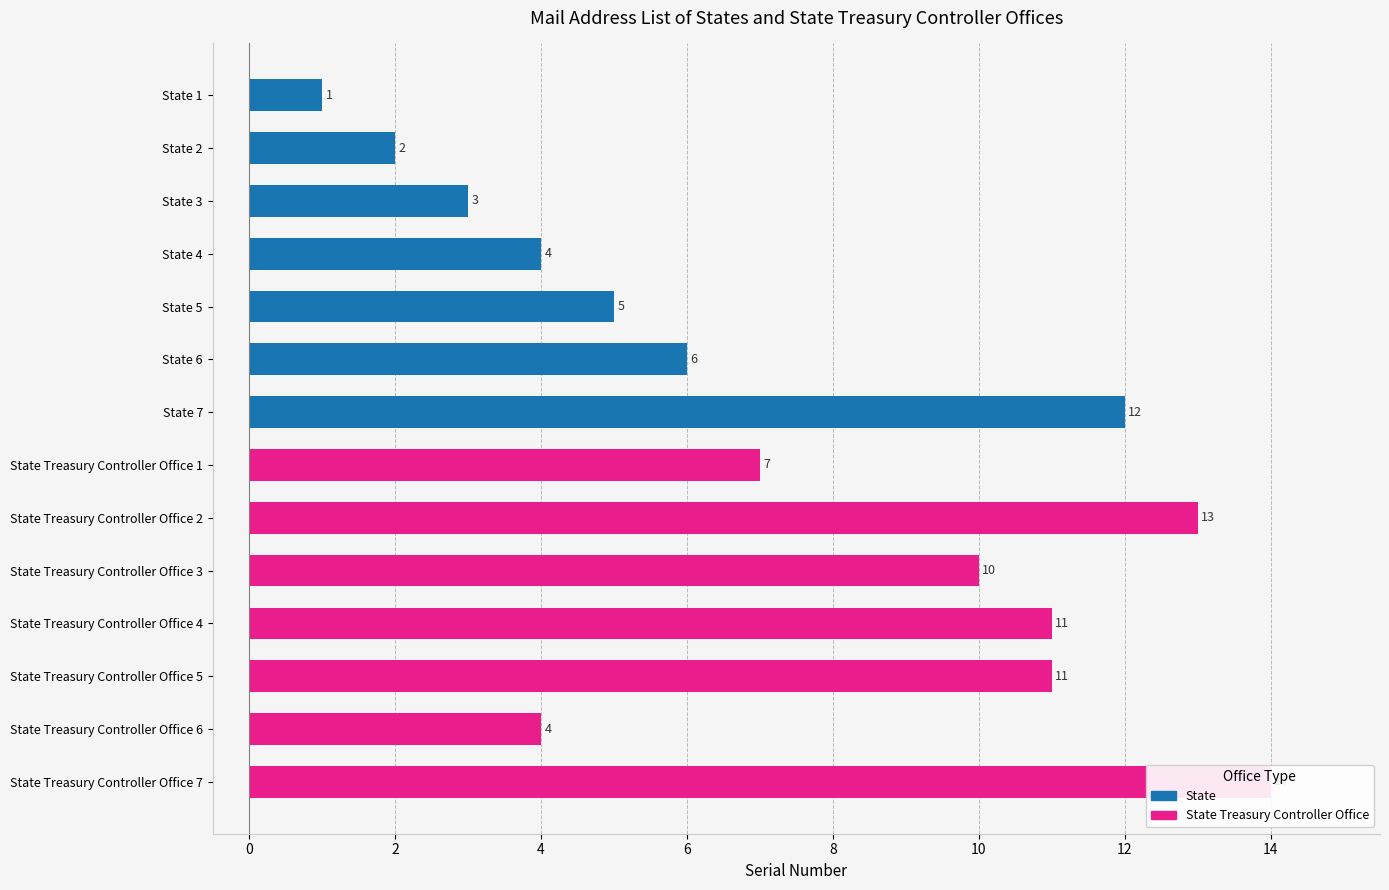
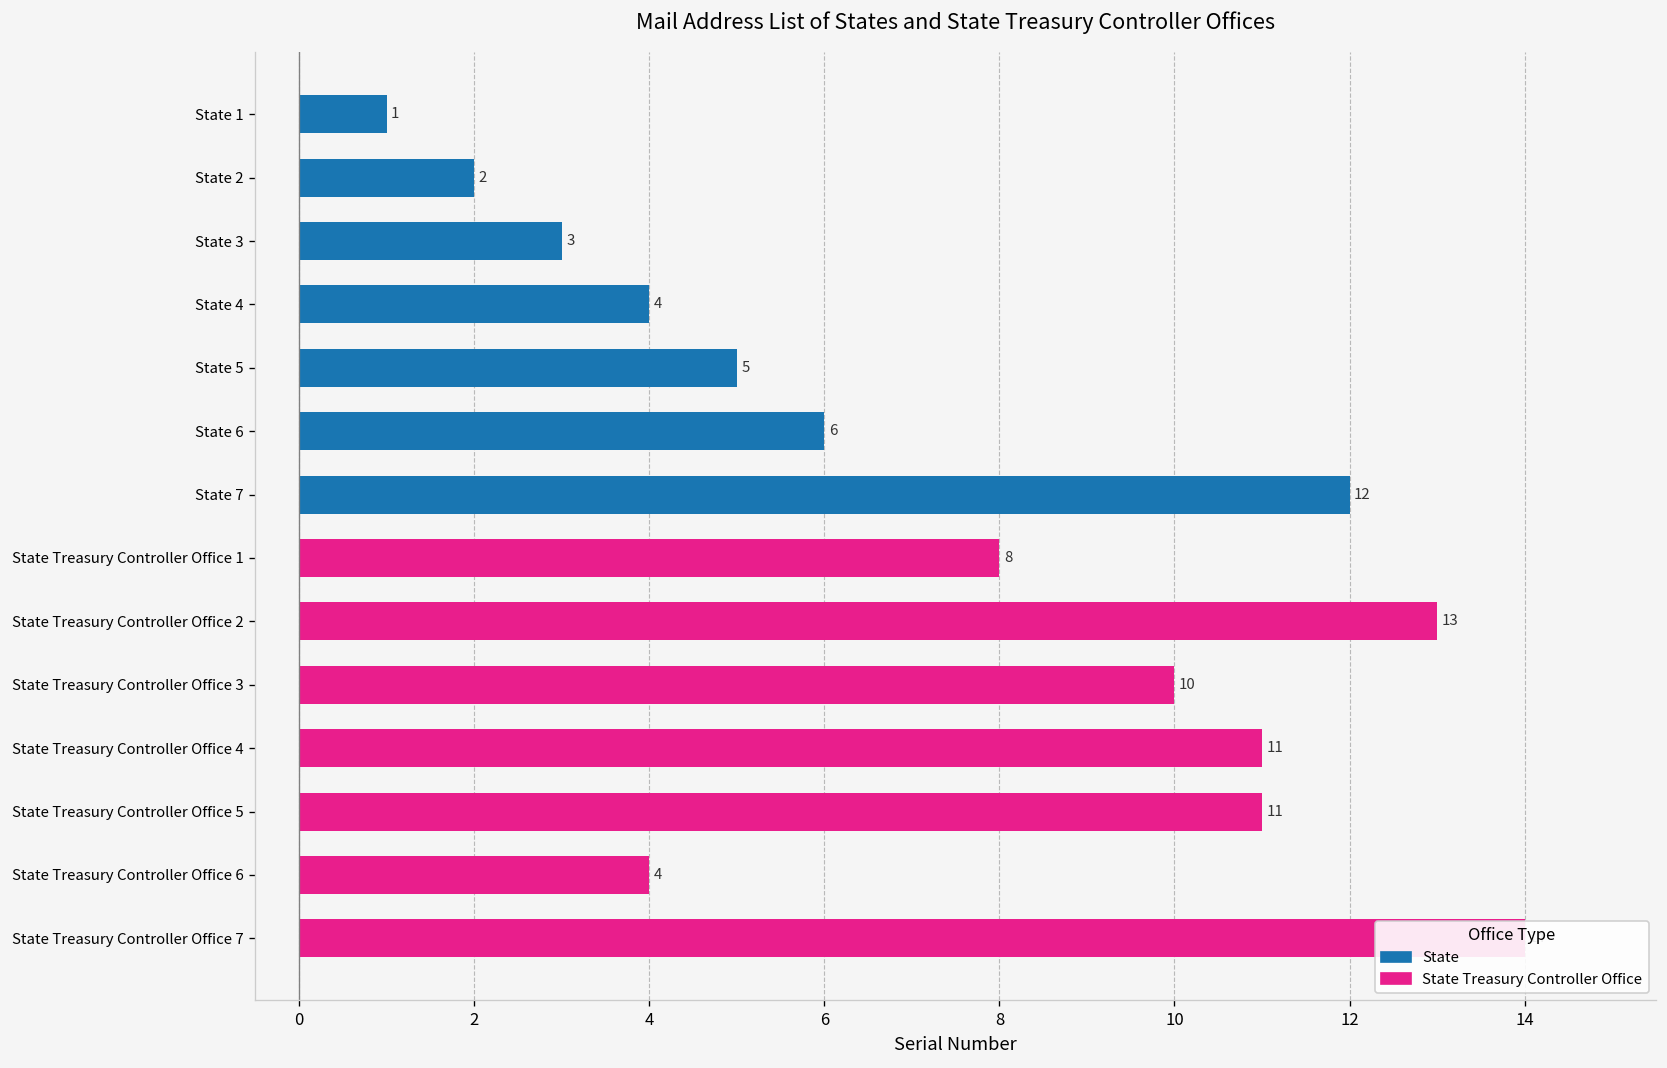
  {
    "State 1": 1,
    "State 2": 2,
    "State 3": 3,
    "State 4": 4,
    "State 5": 5,
    "State 6": 6,
    "State 7": 12,
-   "State Treasury Controller Office 1": 7,
+   "State Treasury Controller Office 1": 8,
    "State Treasury Controller Office 2": 13,
    "State Treasury Controller Office 3": 10,
    "State Treasury Controller Office 4": 11,
    "State Treasury Controller Office 5": 11,
    "State Treasury Controller Office 6": 4
  }
